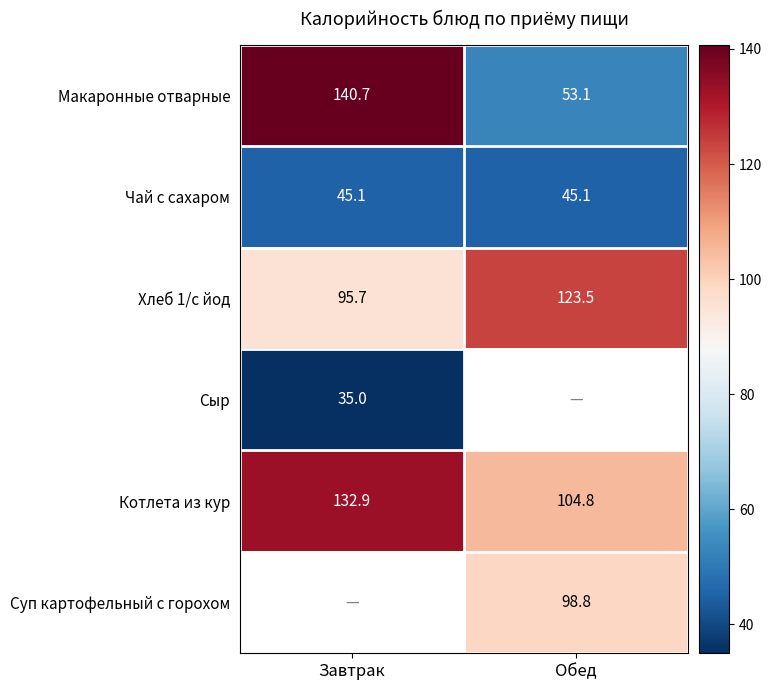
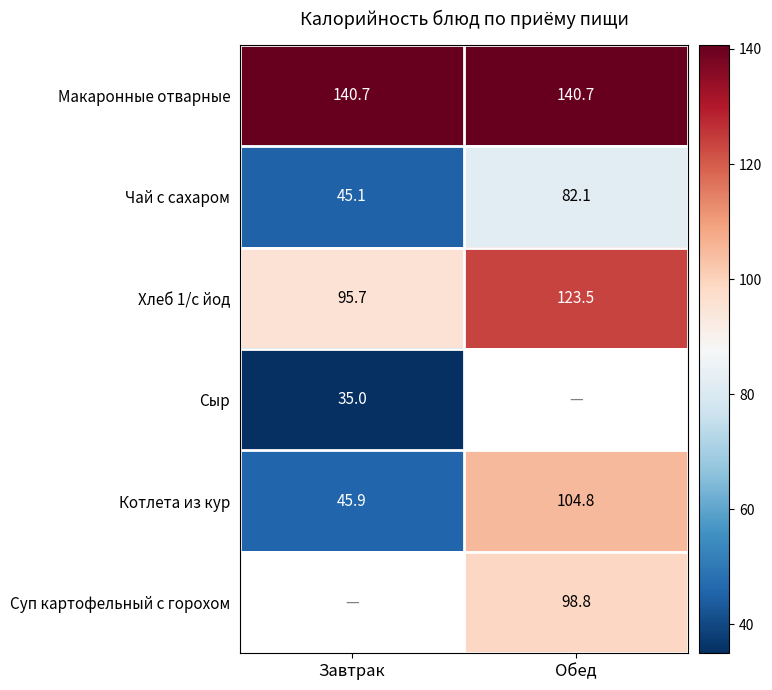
  {
    "Макаронные отварные": {
      "Завтрак": 140.7,
-     "Обед": 53.1
+     "Обед": 140.7
    },
    "Чай с сахаром": {
      "Завтрак": 45.1,
-     "Обед": 45.1
+     "Обед": 82.1
    },
    "Хлеб 1/с йод": {
      "Завтрак": 95.7,
      "Обед": 123.5
    },
    "Сыр": {
      "Завтрак": 35.0
    },
    "Котлета из кур": {
-     "Завтрак": 132.9,
+     "Завтрак": 45.9,
      "Обед": 104.8
    },
    "Суп картофельный с горохом": {
      "Обед": 98.8
    }
  }
